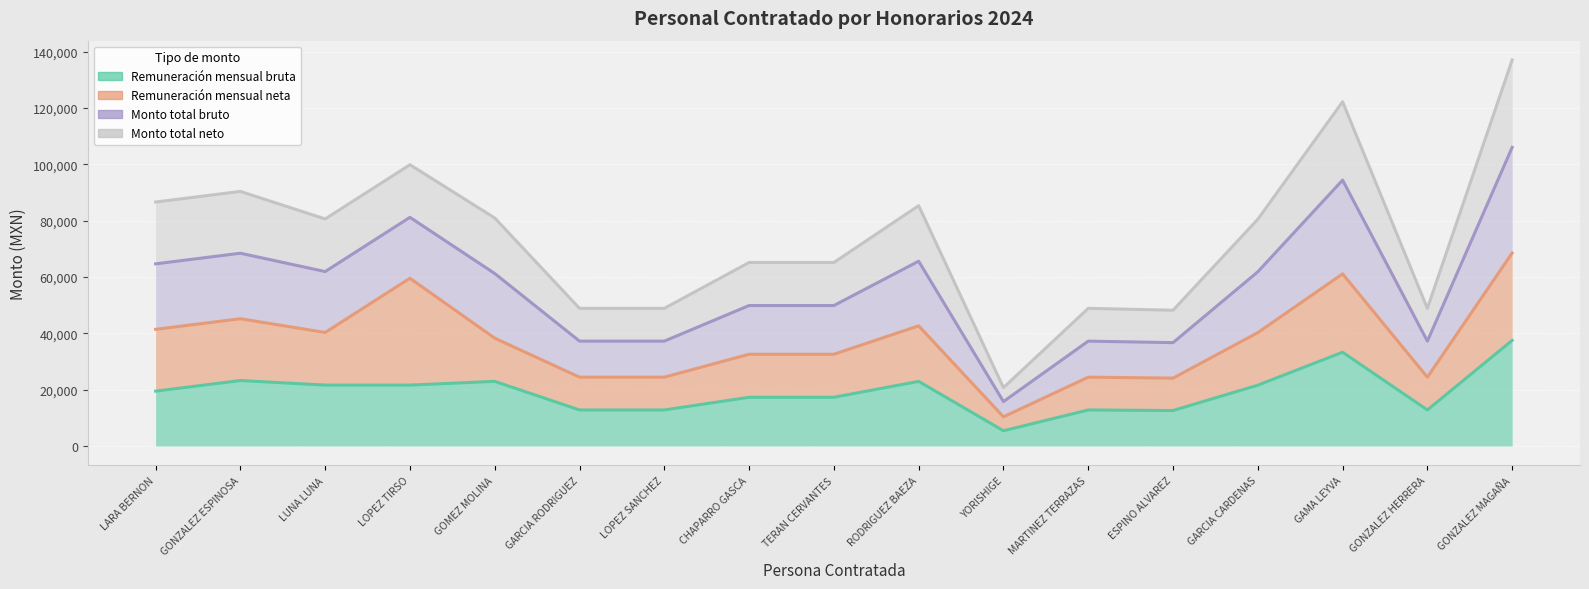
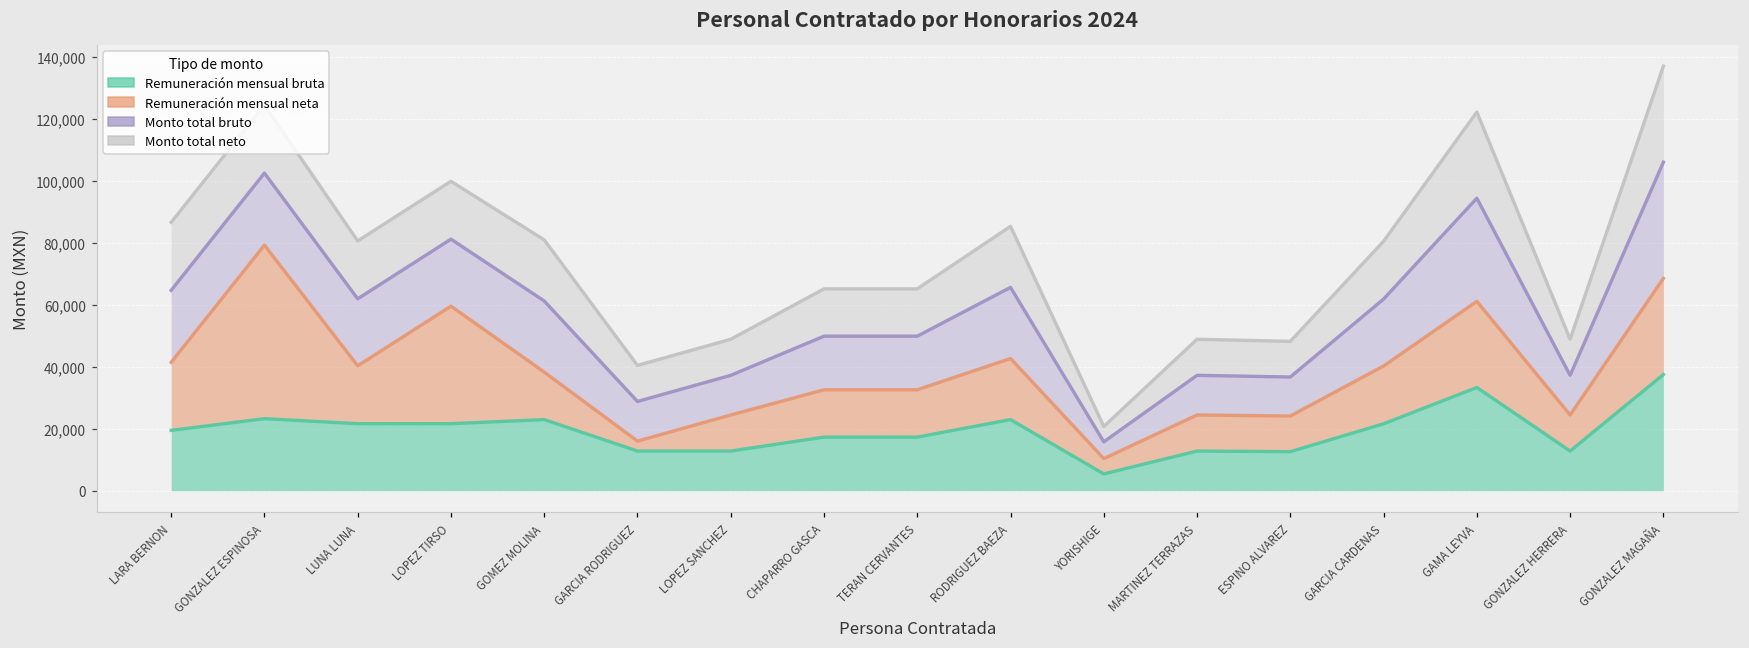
  {
    "Remuneración mensual bruta": {
      "LARA BERNON": "19,000",
      "GONZALEZ ESPINOSA": "23,000",
      "LUNA LUNA": "22,000",
      "LOPEZ TIRSO": "22,000",
      "GOMEZ MOLINA": "23,000",
      "GARCIA RODRIGUEZ": "13,000",
      "LOPEZ SANCHEZ": "13,000",
      "CHAPARRO GASCA": "17,000",
      "TERAN CERVANTES": "17,000",
      "RODRIGUEZ BAEZA": "23,000",
      "YORISHIGE": "5,000",
      "MARTINEZ TERRAZAS": "13,000",
      "ESPINO ALVAREZ": "13,000",
      "GARCIA CARDENAS": "22,000",
      "GAMA LEYVA": "33,000",
      "GONZALEZ HERRERA": "13,000",
      "GONZALEZ MAGAÑA": "38,000"
    },
    "Remuneración mensual neta": {
      "LARA BERNON": "22,000",
-     "GONZALEZ ESPINOSA": "22,000",
+     "GONZALEZ ESPINOSA": "56,000",
      "LUNA LUNA": "19,000",
      "LOPEZ TIRSO": "38,000",
      "GOMEZ MOLINA": "15,000",
-     "GARCIA RODRIGUEZ": "12,000",
+     "GARCIA RODRIGUEZ": "3,000",
      "LOPEZ SANCHEZ": "12,000",
      "CHAPARRO GASCA": "15,000",
      "TERAN CERVANTES": "15,000",
      "RODRIGUEZ BAEZA": "20,000",
      "YORISHIGE": "5,000",
      "MARTINEZ TERRAZAS": "12,000",
      "ESPINO ALVAREZ": "12,000",
      "GARCIA CARDENAS": "19,000",
      "GAMA LEYVA": "28,000",
      "GONZALEZ HERRERA": "12,000",
      "GONZALEZ MAGAÑA": "31,000"
    }
  }
